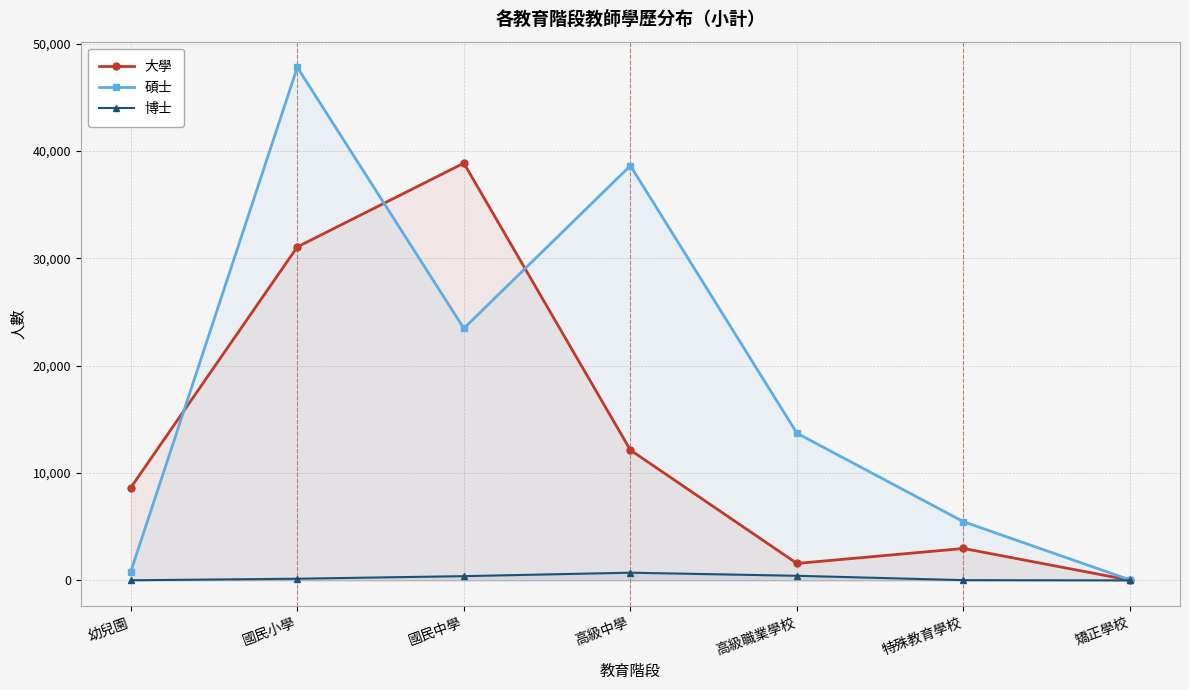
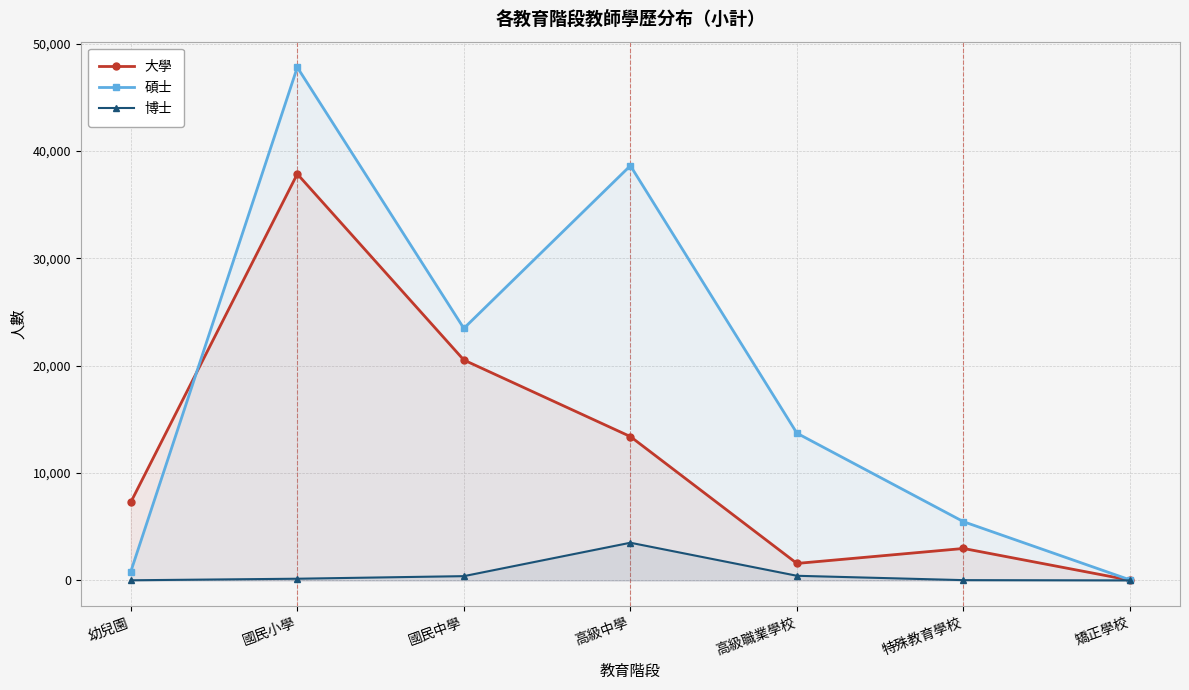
  {
    "大學": {
-     "幼兒園": "8,600",
-     "國民小學": "31,100",
-     "國民中學": "38,900",
-     "高級中學": "12,100",
+     "幼兒園": "7,300",
+     "國民小學": "37,900",
+     "國民中學": "20,500",
+     "高級中學": "13,400",
      "高級職業學校": "1,600",
      "特殊教育學校": "3,000"
    },
    "碩士": {
      "幼兒園": "800",
      "國民小學": "47,800",
      "國民中學": "23,500",
      "高級中學": "38,600",
      "高級職業學校": "13,700",
      "特殊教育學校": "5,500"
    },
    "博士": {
      "幼兒園": "0",
      "國民小學": "200",
      "國民中學": "400",
-     "高級中學": "700",
+     "高級中學": "3,500",
      "高級職業學校": "400",
      "特殊教育學校": "0"
    }
  }
